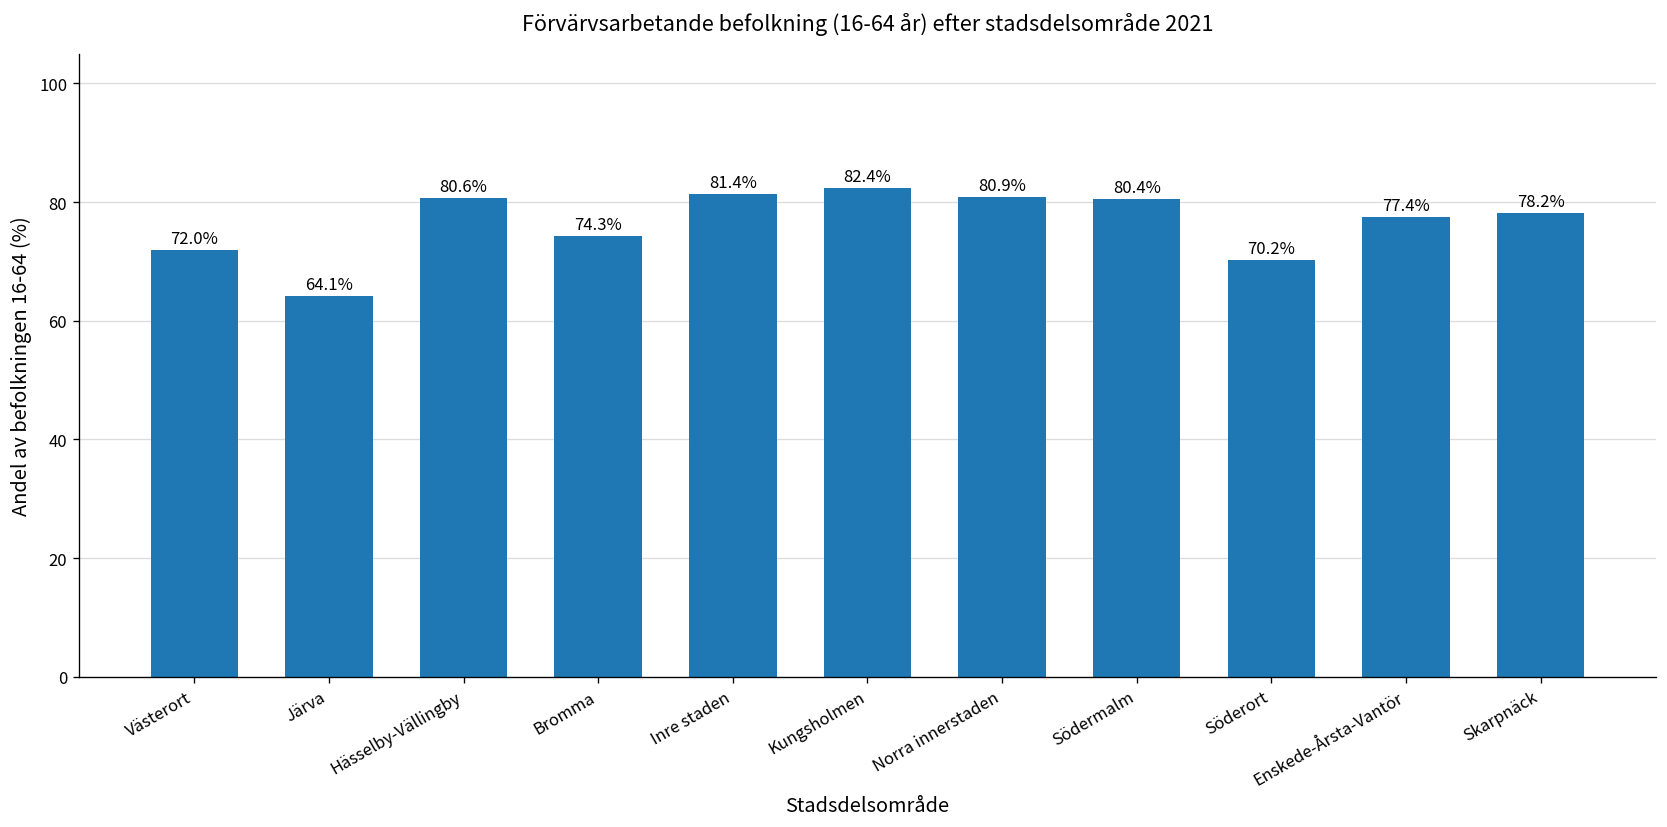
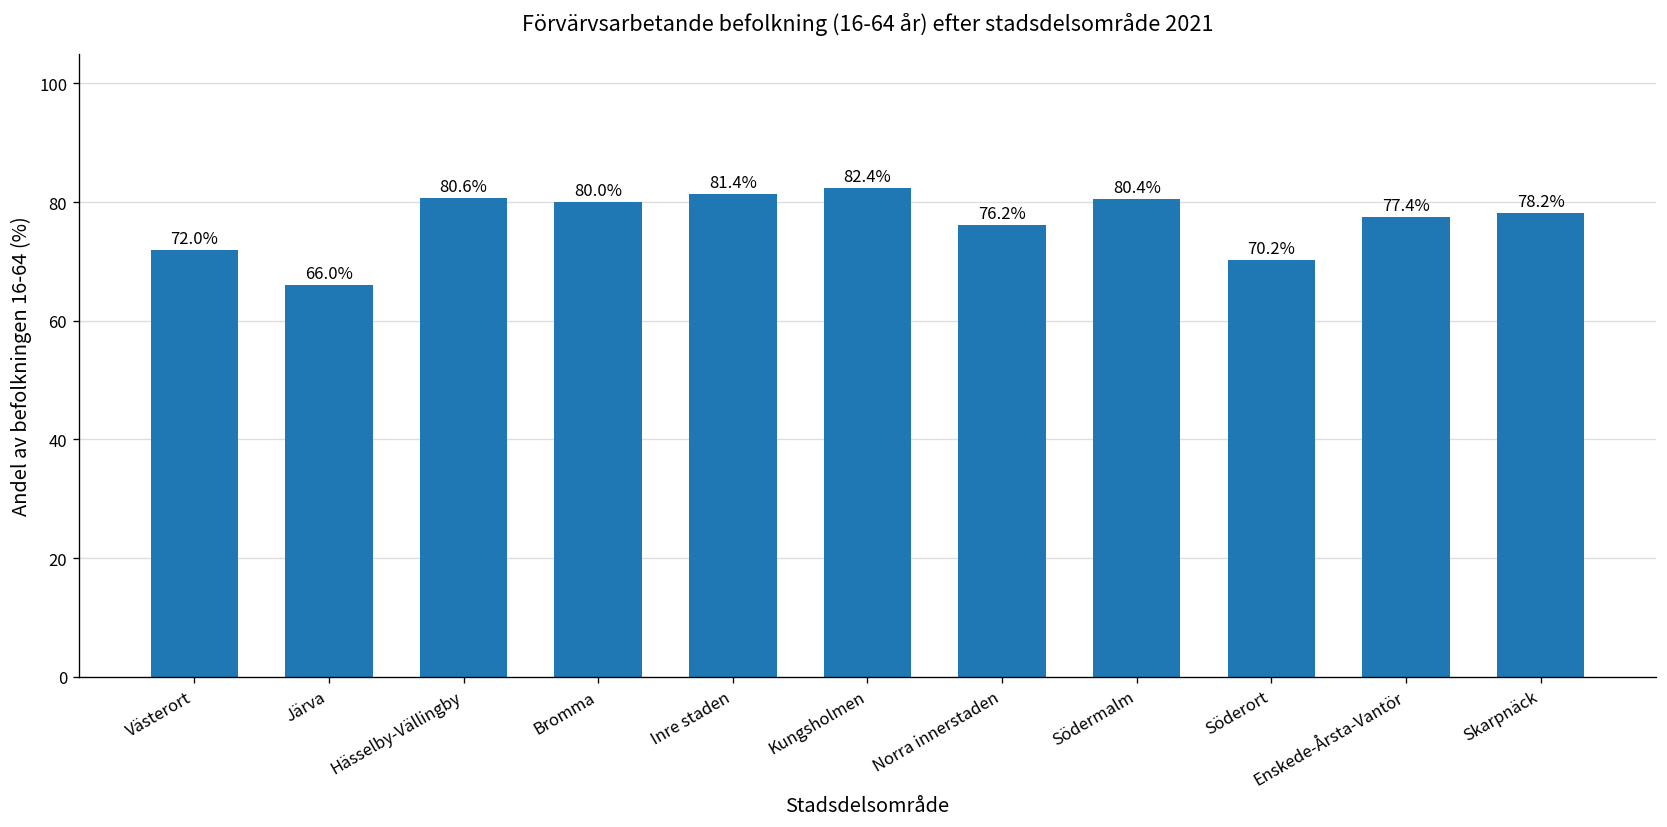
  {
    "Västerort": "72.0%",
-   "Järva": "64.1%",
+   "Järva": "66.0%",
    "Hässelby-Vällingby": "80.6%",
-   "Bromma": "74.3%",
+   "Bromma": "80.0%",
    "Inre staden": "81.4%",
    "Kungsholmen": "82.4%",
-   "Norra innerstaden": "80.9%",
+   "Norra innerstaden": "76.2%",
    "Södermalm": "80.4%",
    "Söderort": "70.2%",
    "Enskede-Årsta-Vantör": "77.4%",
    "Skarpnäck": "78.2%"
  }
